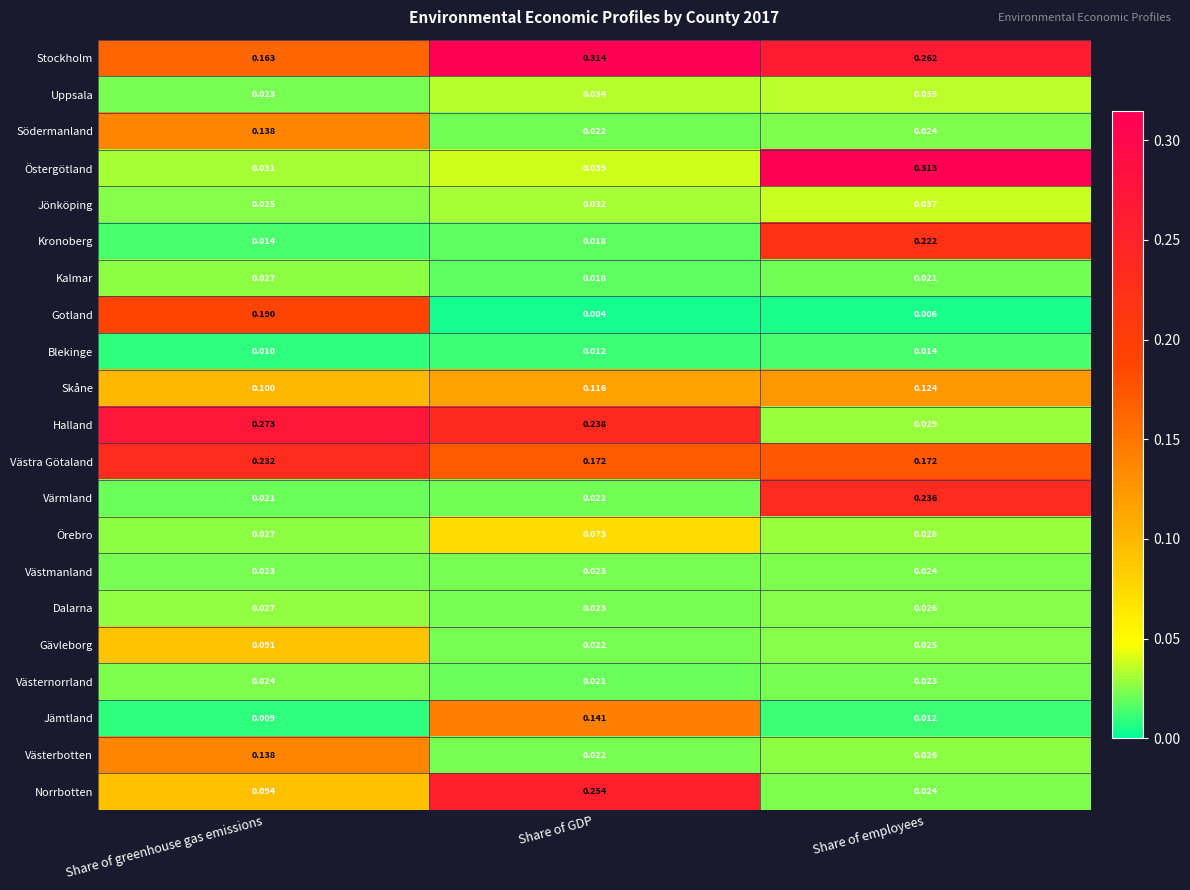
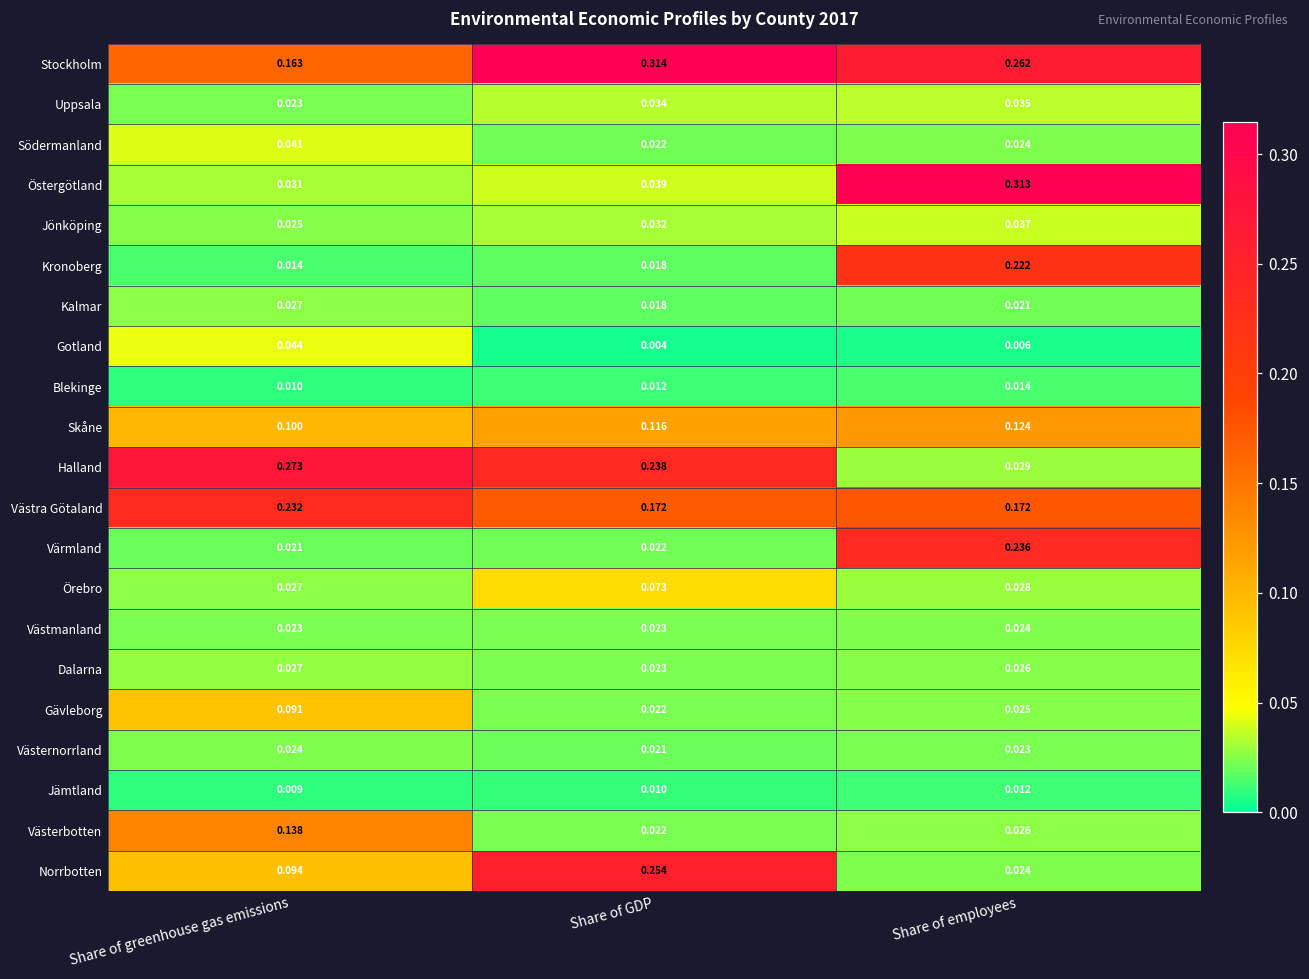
  {
    "Stockholm": {
      "Share of greenhouse gas emissions": 0.163,
      "Share of GDP": 0.314,
      "Share of employees": 0.262
    },
    "Uppsala": {
      "Share of greenhouse gas emissions": 0.023,
      "Share of GDP": 0.034,
      "Share of employees": 0.035
    },
    "Södermanland": {
-     "Share of greenhouse gas emissions": 0.138,
+     "Share of greenhouse gas emissions": 0.041,
      "Share of GDP": 0.022,
      "Share of employees": 0.024
    },
    "Östergötland": {
      "Share of greenhouse gas emissions": 0.031,
      "Share of GDP": 0.039,
      "Share of employees": 0.313
    },
    "Jönköping": {
      "Share of greenhouse gas emissions": 0.025,
      "Share of GDP": 0.032,
      "Share of employees": 0.037
    },
    "Kronoberg": {
      "Share of greenhouse gas emissions": 0.014,
      "Share of GDP": 0.018,
      "Share of employees": 0.222
    },
    "Kalmar": {
      "Share of greenhouse gas emissions": 0.027,
      "Share of GDP": 0.018,
      "Share of employees": 0.021
    },
    "Gotland": {
-     "Share of greenhouse gas emissions": 0.190,
+     "Share of greenhouse gas emissions": 0.044,
      "Share of GDP": 0.004,
      "Share of employees": 0.006
    },
    "Blekinge": {
      "Share of greenhouse gas emissions": 0.010,
      "Share of GDP": 0.012,
      "Share of employees": 0.014
    },
    "Skåne": {
      "Share of greenhouse gas emissions": 0.100,
      "Share of GDP": 0.116,
      "Share of employees": 0.124
    },
    "Halland": {
      "Share of greenhouse gas emissions": 0.273,
      "Share of GDP": 0.238,
      "Share of employees": 0.029
    },
    "Västra Götaland": {
      "Share of greenhouse gas emissions": 0.232,
      "Share of GDP": 0.172,
      "Share of employees": 0.172
    },
    "Värmland": {
      "Share of greenhouse gas emissions": 0.021,
      "Share of GDP": 0.022,
      "Share of employees": 0.236
    },
    "Örebro": {
      "Share of greenhouse gas emissions": 0.027,
      "Share of GDP": 0.073,
      "Share of employees": 0.028
    },
    "Västmanland": {
      "Share of greenhouse gas emissions": 0.023,
      "Share of GDP": 0.023,
      "Share of employees": 0.024
    },
    "Dalarna": {
      "Share of greenhouse gas emissions": 0.027,
      "Share of GDP": 0.023,
      "Share of employees": 0.026
    },
    "Gävleborg": {
      "Share of greenhouse gas emissions": 0.091,
      "Share of GDP": 0.022,
      "Share of employees": 0.025
    },
    "Västernorrland": {
      "Share of greenhouse gas emissions": 0.024,
      "Share of GDP": 0.021,
      "Share of employees": 0.023
    },
    "Jämtland": {
      "Share of greenhouse gas emissions": 0.009,
-     "Share of GDP": 0.141,
+     "Share of GDP": 0.010,
      "Share of employees": 0.012
    },
    "Västerbotten": {
      "Share of greenhouse gas emissions": 0.138,
      "Share of GDP": 0.022,
      "Share of employees": 0.026
    },
    "Norrbotten": {
      "Share of greenhouse gas emissions": 0.094,
      "Share of GDP": 0.254,
      "Share of employees": 0.024
    }
  }
